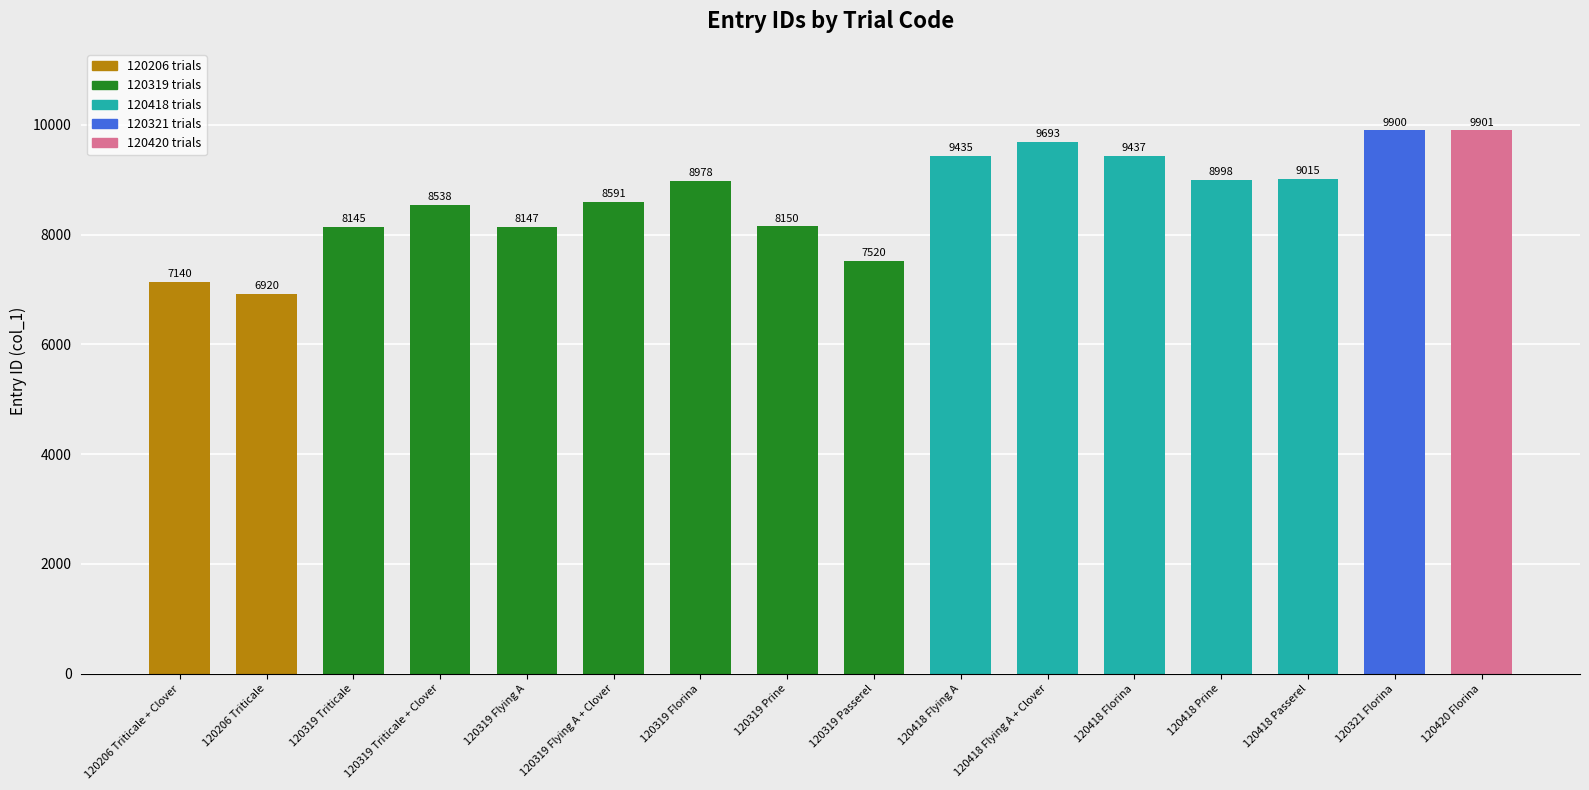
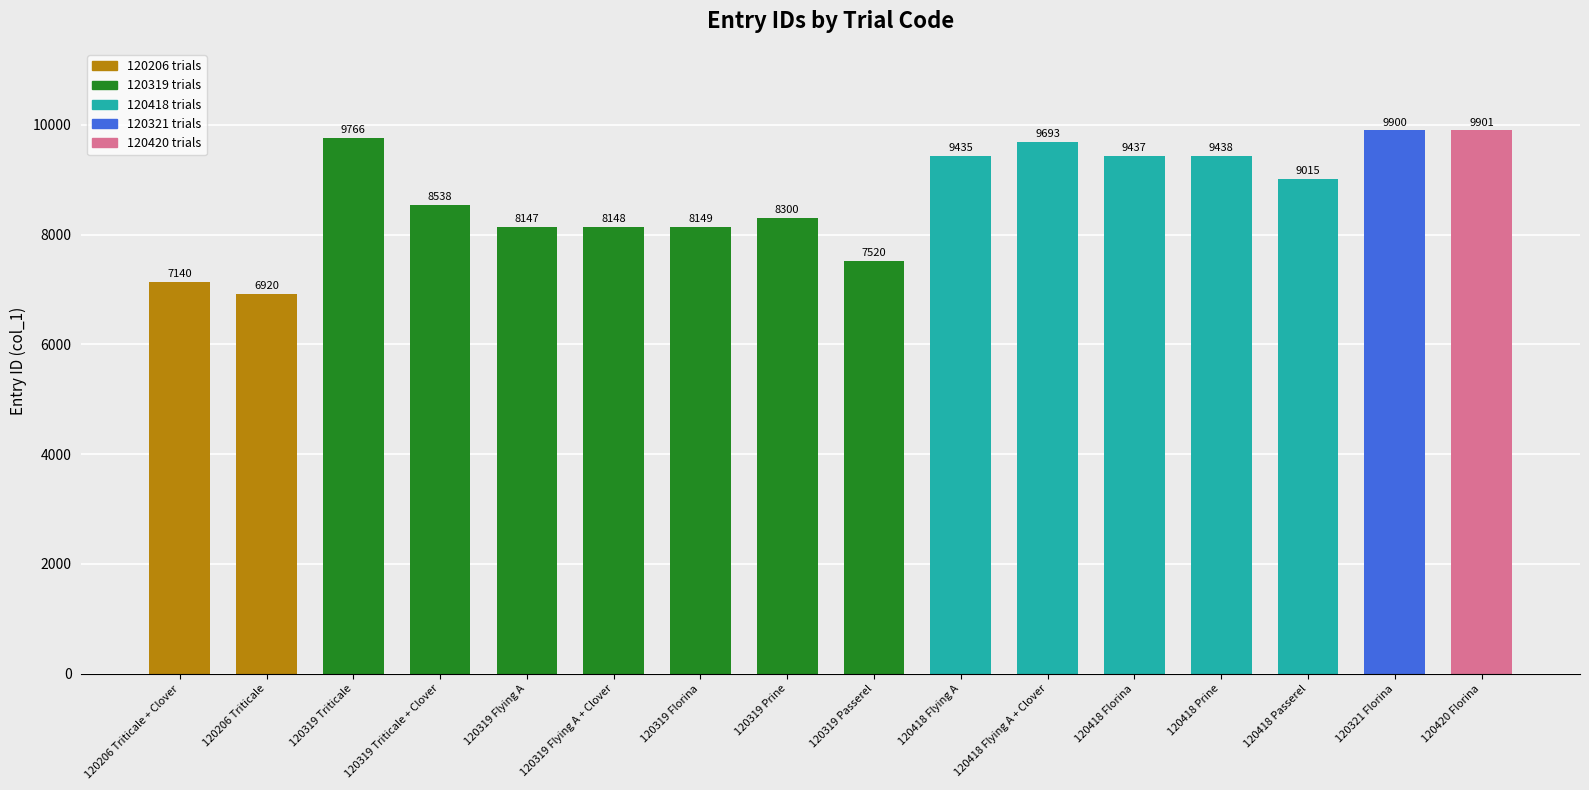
  {
    "120206 Triticale + Clover": 7140,
    "120206 Triticale": 6920,
-   "120319 Triticale": 8145,
+   "120319 Triticale": 9766,
    "120319 Triticale + Clover": 8538,
    "120319 Flying A": 8147,
-   "120319 Flying A + Clover": 8591,
-   "120319 Florina": 8978,
-   "120319 Prine": 8150,
+   "120319 Flying A + Clover": 8148,
+   "120319 Florina": 8149,
+   "120319 Prine": 8300,
    "120319 Passerel": 7520,
    "120418 Flying A": 9435,
    "120418 Flying A + Clover": 9693,
    "120418 Florina": 9437,
-   "120418 Prine": 8998,
+   "120418 Prine": 9438,
    "120418 Passerel": 9015,
    "120321 Florina": 9900,
    "120420 Florina": 9901
  }
